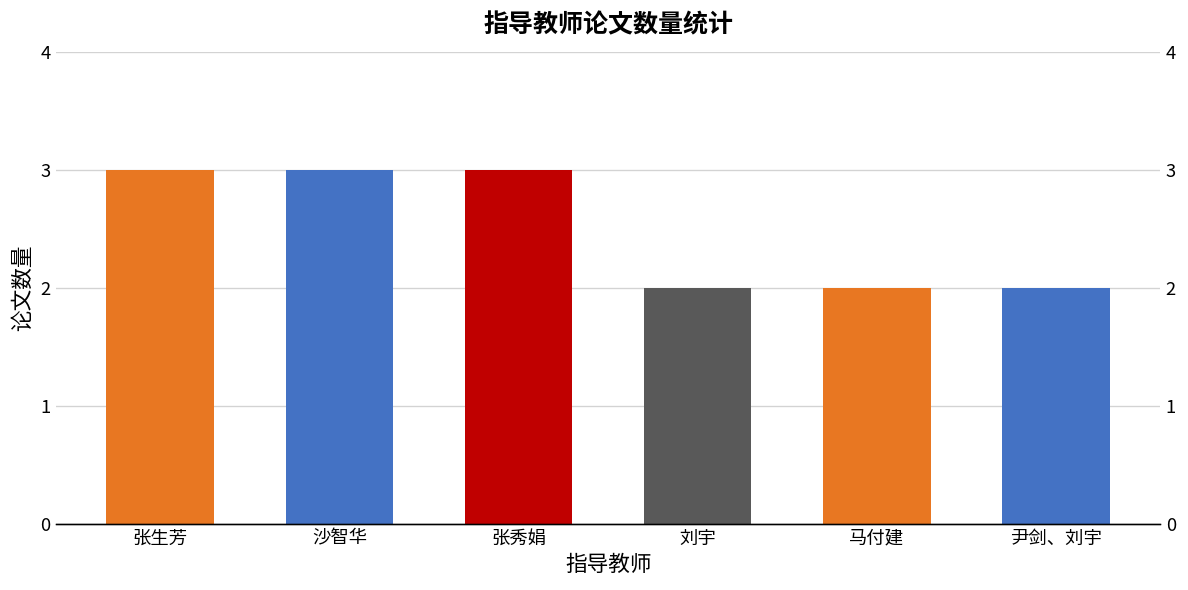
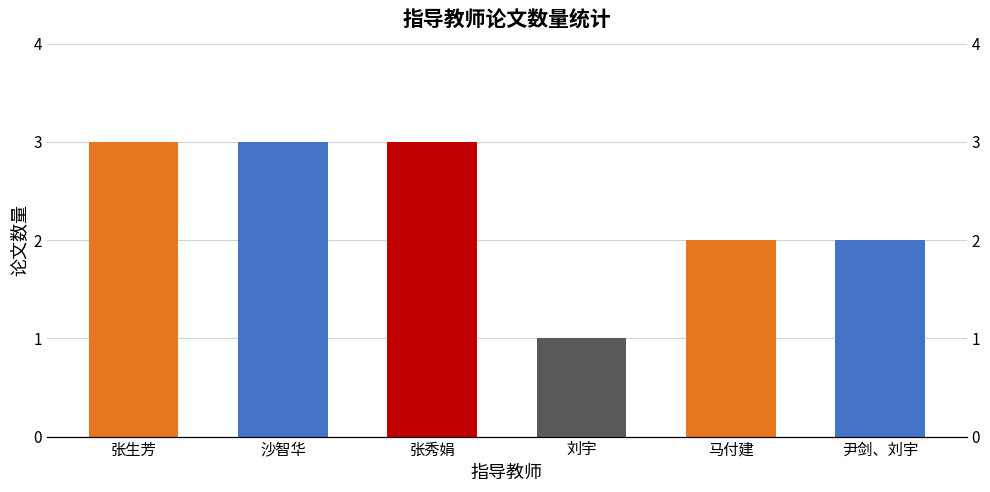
  {
    "张生芳": 3,
    "沙智华": 3,
    "张秀娟": 3,
-   "刘宇": 2,
+   "刘宇": 1,
    "马付建": 2,
    "尹剑、刘宇": 2
  }
